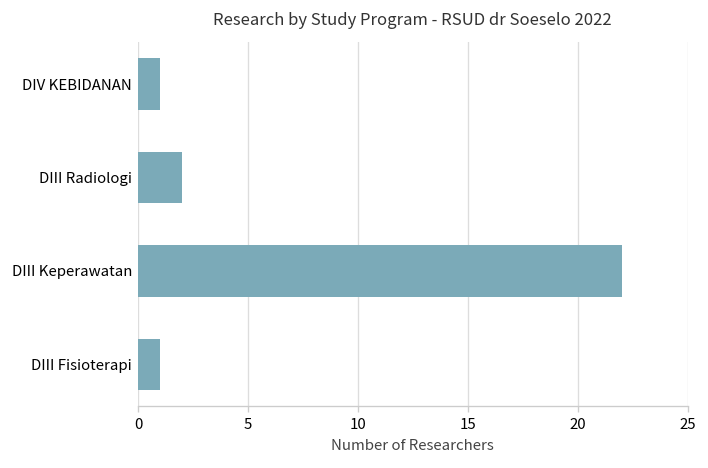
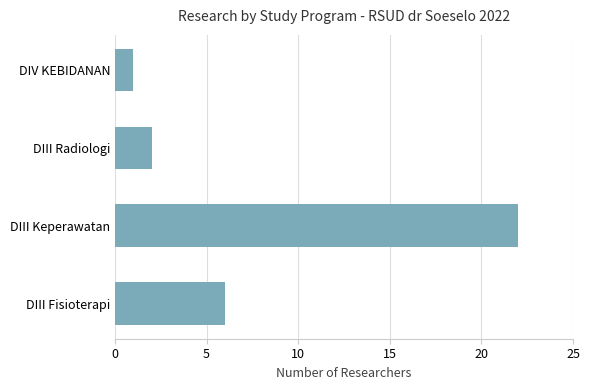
  {
    "DIV KEBIDANAN": 1,
    "DIII Radiologi": 2,
    "DIII Keperawatan": 22,
-   "DIII Fisioterapi": 1
+   "DIII Fisioterapi": 6
  }
